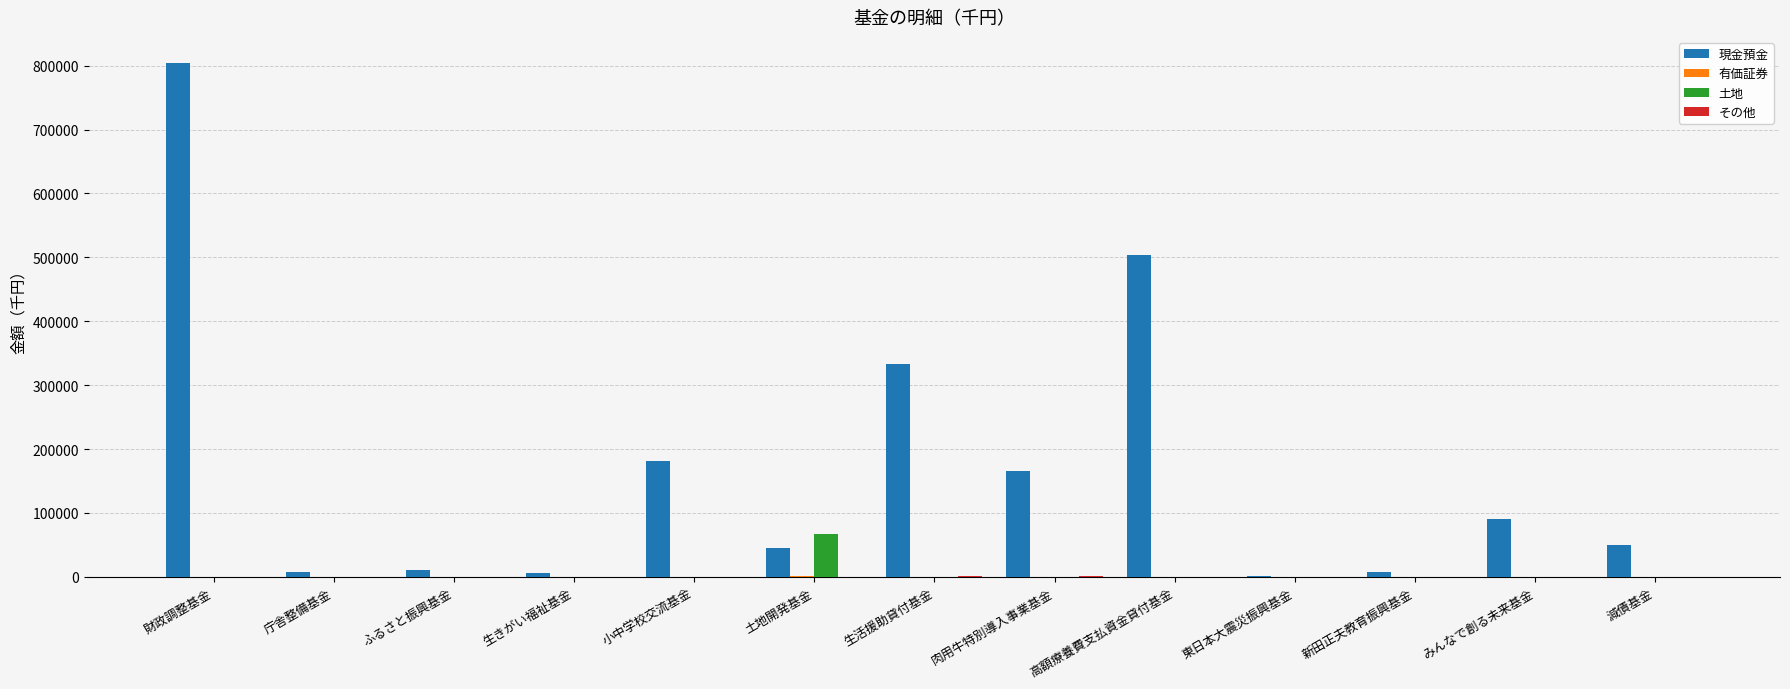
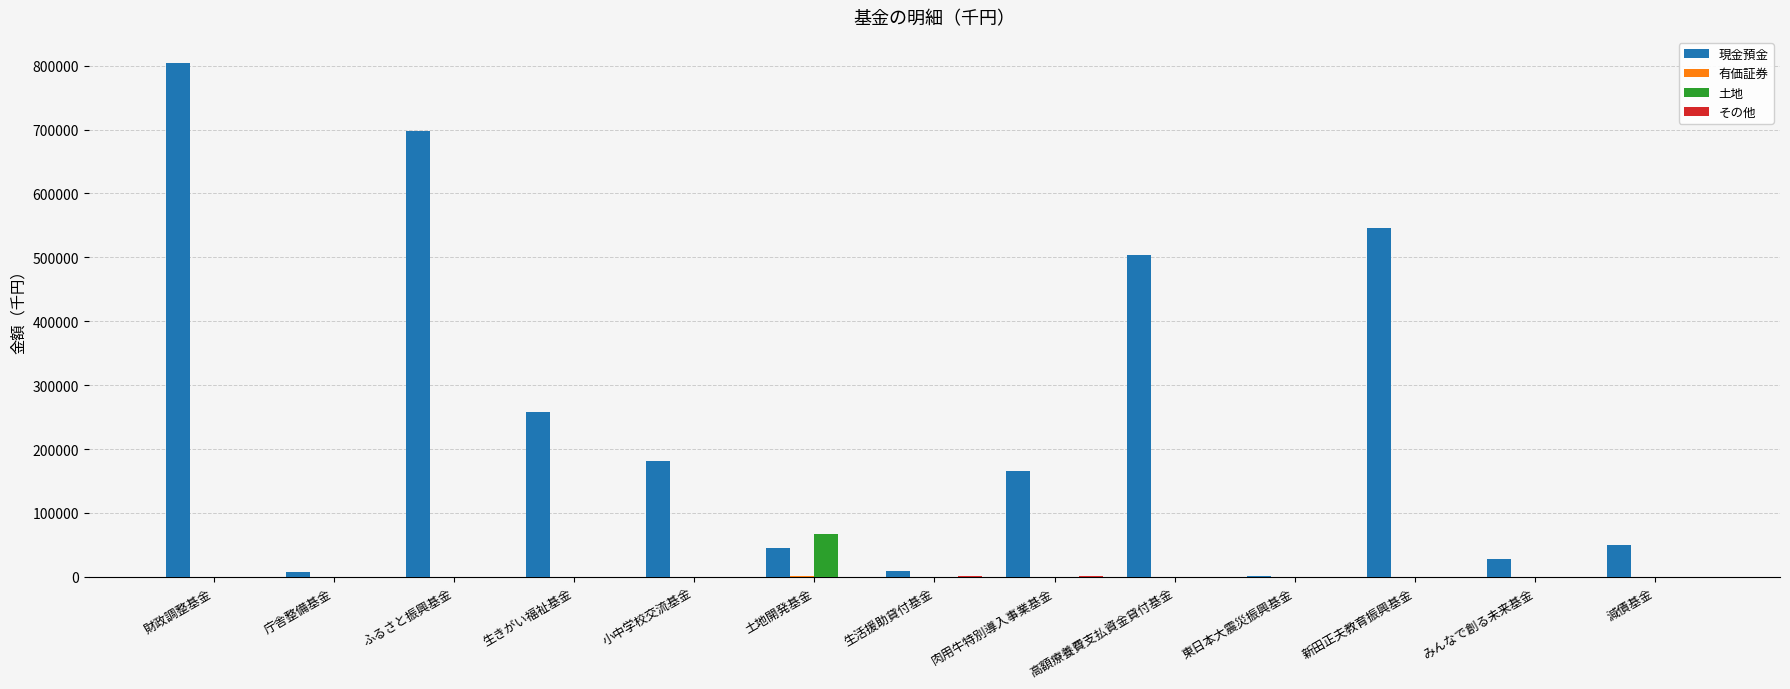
  {
    "現金預金": {
      "財政調整基金": 800000,
      "庁舎整備基金": 10000,
-     "ふるさと振興基金": 10000,
-     "生きがい福祉基金": 10000,
+     "ふるさと振興基金": 700000,
+     "生きがい福祉基金": 260000,
      "小中学校交流基金": 180000,
      "土地開発基金": 50000,
-     "生活援助貸付基金": 330000,
+     "生活援助貸付基金": 10000,
      "肉用牛特別導入事業基金": 170000,
      "高額療養費支払資金貸付基金": 500000,
-     "新田正夫教育振興基金": 10000,
-     "みんなで創る未来基金": 90000,
+     "新田正夫教育振興基金": 550000,
+     "みんなで創る未来基金": 30000,
      "減債基金": 50000
    },
    "有価証券": {
      "財政調整基金": 0,
      "庁舎整備基金": 0,
      "ふるさと振興基金": 0,
      "生きがい福祉基金": 0,
      "小中学校交流基金": 0,
      "生活援助貸付基金": 0,
      "肉用牛特別導入事業基金": 0,
      "高額療養費支払資金貸付基金": 0,
      "東日本大震災振興基金": 0,
      "新田正夫教育振興基金": 0,
      "みんなで創る未来基金": 0,
      "減債基金": 0
    },
    "土地": {
      "財政調整基金": 0,
      "庁舎整備基金": 0,
      "ふるさと振興基金": 0,
      "生きがい福祉基金": 0,
      "小中学校交流基金": 0,
      "土地開発基金": 70000,
      "生活援助貸付基金": 0,
      "肉用牛特別導入事業基金": 0,
      "高額療養費支払資金貸付基金": 0,
      "東日本大震災振興基金": 0,
      "新田正夫教育振興基金": 0,
      "みんなで創る未来基金": 0,
      "減債基金": 0
    },
    "その他": {
      "財政調整基金": 0,
      "庁舎整備基金": 0,
      "ふるさと振興基金": 0,
      "生きがい福祉基金": 0,
      "小中学校交流基金": 0,
      "土地開発基金": 0,
      "高額療養費支払資金貸付基金": 0,
      "東日本大震災振興基金": 0,
      "新田正夫教育振興基金": 0,
      "みんなで創る未来基金": 0,
      "減債基金": 0
    }
  }
